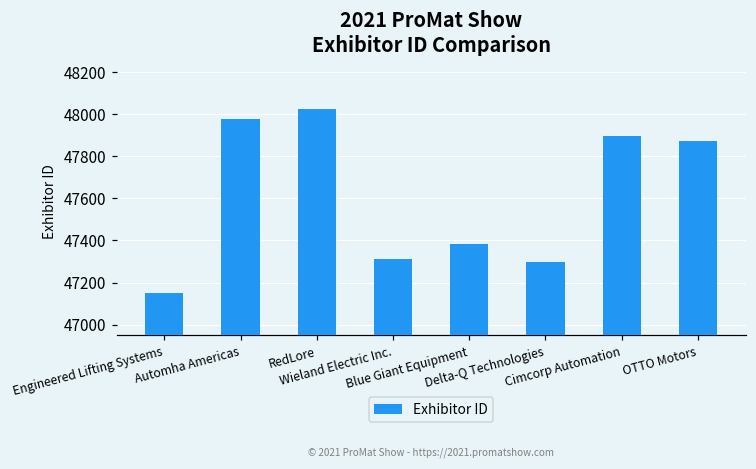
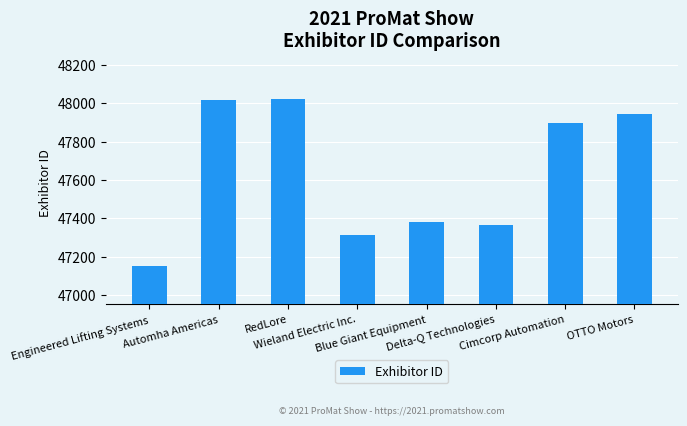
  {
    "Engineered Lifting Systems": 47150,
-   "Automha Americas": 47980,
+   "Automha Americas": 48020,
    "RedLore": 48020,
    "Wieland Electric Inc.": 47310,
    "Blue Giant Equipment": 47380,
-   "Delta-Q Technologies": 47300,
+   "Delta-Q Technologies": 47370,
    "Cimcorp Automation": 47900,
-   "OTTO Motors": 47870
+   "OTTO Motors": 47940
  }
